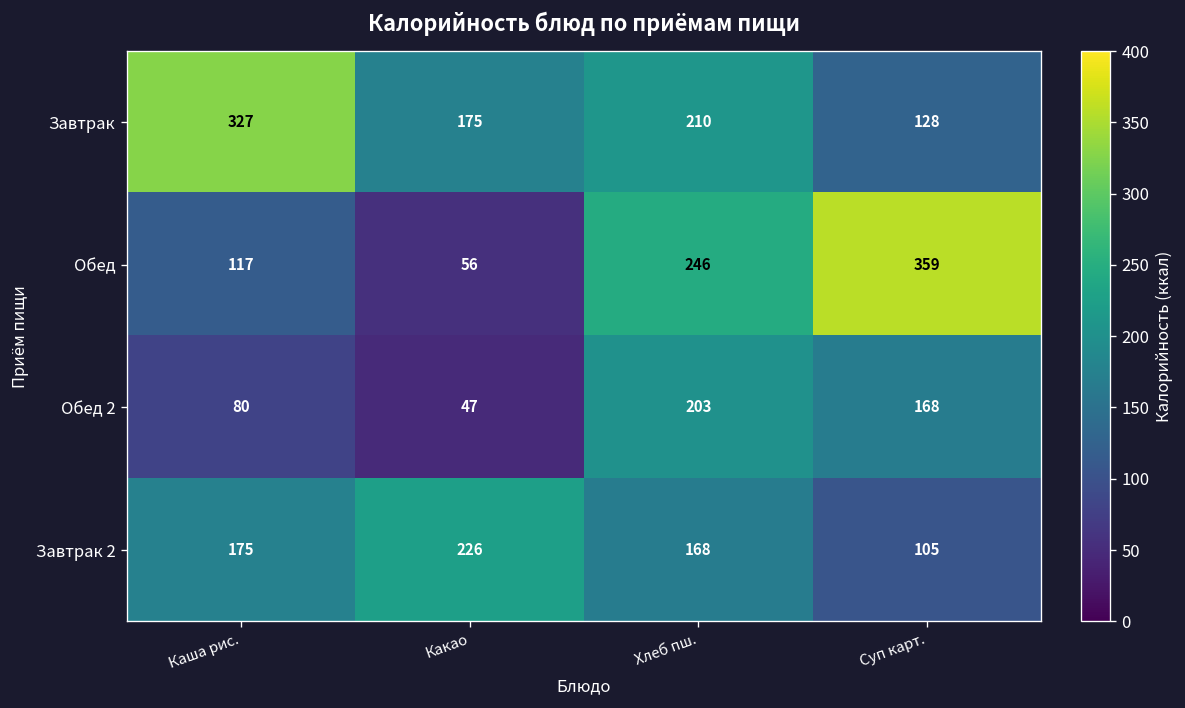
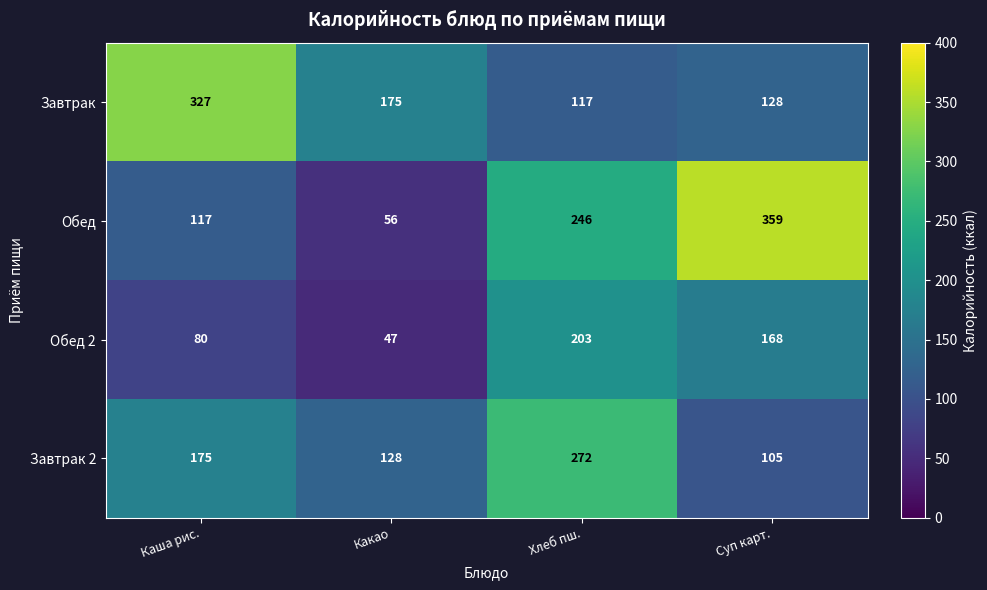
  {
    "Завтрак": {
      "Каша рис.": 327,
      "Какао": 175,
-     "Хлеб пш.": 210,
+     "Хлеб пш.": 117,
      "Суп карт.": 128
    },
    "Обед": {
      "Каша рис.": 117,
      "Какао": 56,
      "Хлеб пш.": 246,
      "Суп карт.": 359
    },
    "Обед 2": {
      "Каша рис.": 80,
      "Какао": 47,
      "Хлеб пш.": 203,
      "Суп карт.": 168
    },
    "Завтрак 2": {
      "Каша рис.": 175,
-     "Какао": 226,
-     "Хлеб пш.": 168,
+     "Какао": 128,
+     "Хлеб пш.": 272,
      "Суп карт.": 105
    }
  }
